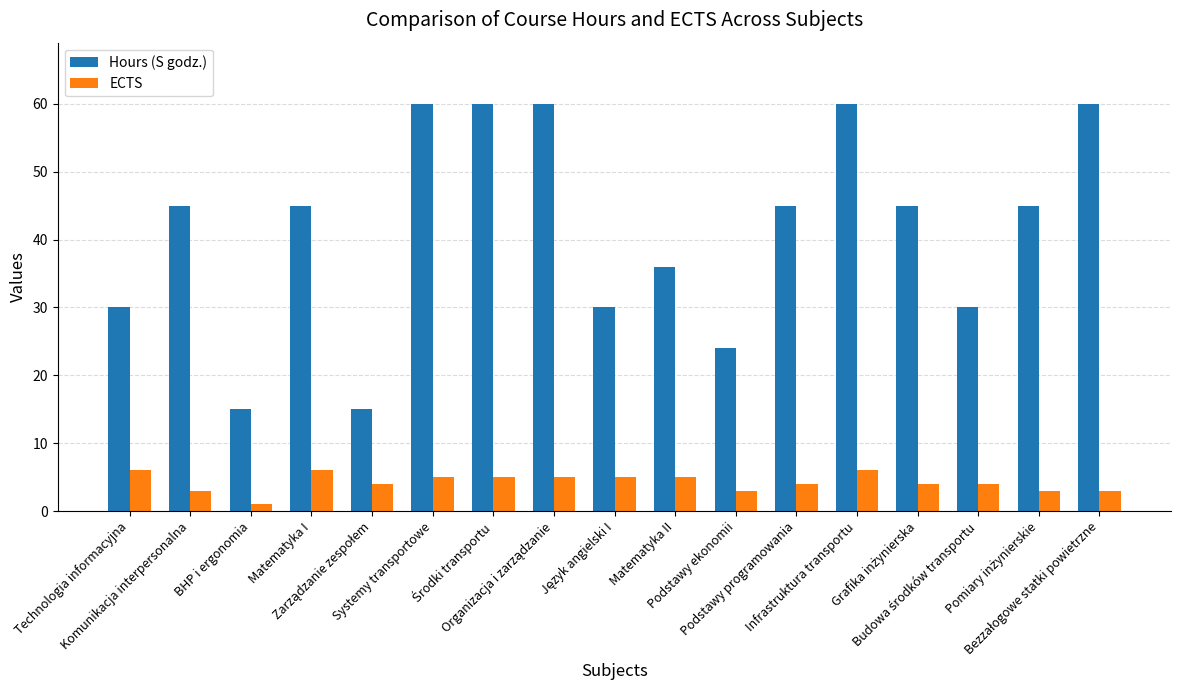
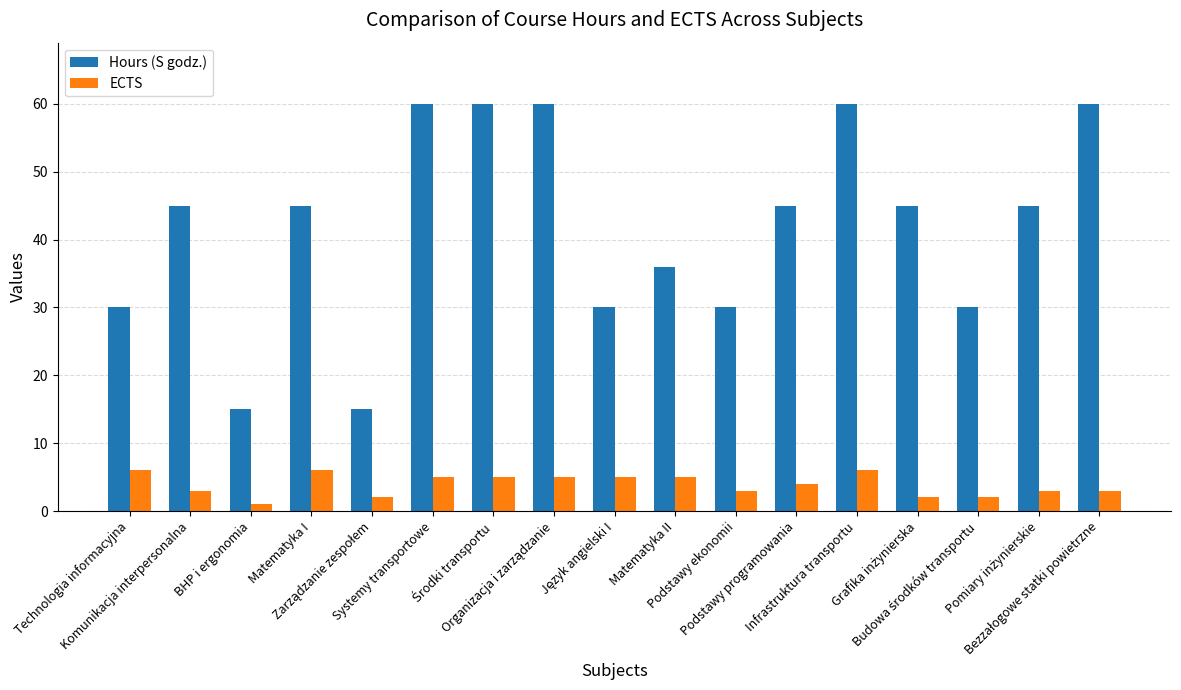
  {
    "Hours (S godz.)": {
      "Technologia informacyjna": 30,
      "Komunikacja interpersonalna": 45,
      "BHP i ergonomia": 15,
      "Matematyka I": 45,
      "Zarządzanie zespołem": 15,
      "Systemy transportowe": 60,
      "Środki transportu": 60,
      "Organizacja i zarządzanie": 60,
      "Język angielski I": 30,
      "Matematyka II": 36,
-     "Podstawy ekonomii": 24,
+     "Podstawy ekonomii": 30,
      "Podstawy programowania": 45,
      "Infrastruktura transportu": 60,
      "Grafika inżynierska": 45,
      "Budowa środków transportu": 30,
      "Pomiary inżynierskie": 45,
      "Bezzałogowe statki powietrzne": 60
    },
    "ECTS": {
      "Technologia informacyjna": 6,
      "Komunikacja interpersonalna": 3,
      "BHP i ergonomia": 1,
      "Matematyka I": 6,
-     "Zarządzanie zespołem": 4,
+     "Zarządzanie zespołem": 2,
      "Systemy transportowe": 5,
      "Środki transportu": 5,
      "Organizacja i zarządzanie": 5,
      "Język angielski I": 5,
      "Matematyka II": 5,
      "Podstawy ekonomii": 3,
      "Podstawy programowania": 4,
      "Infrastruktura transportu": 6,
-     "Grafika inżynierska": 4,
-     "Budowa środków transportu": 4,
+     "Grafika inżynierska": 2,
+     "Budowa środków transportu": 2,
      "Pomiary inżynierskie": 3,
      "Bezzałogowe statki powietrzne": 3
    }
  }
